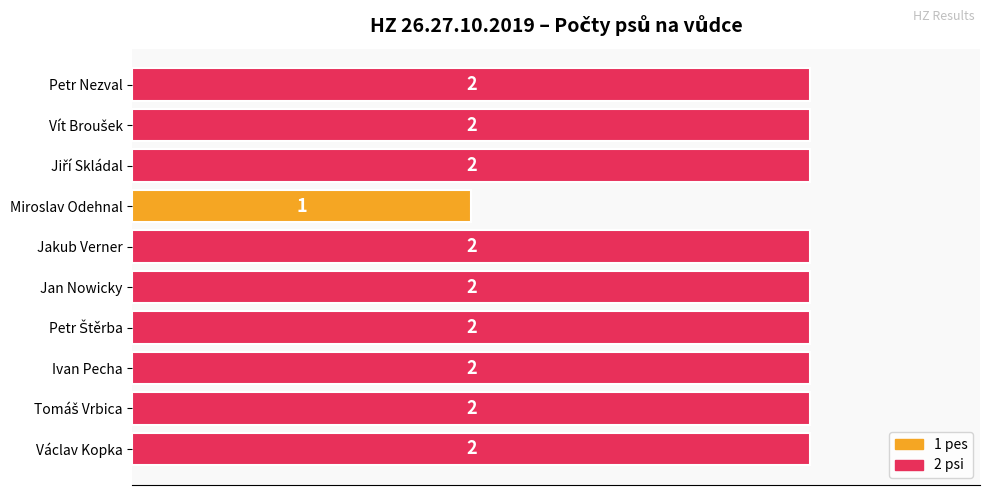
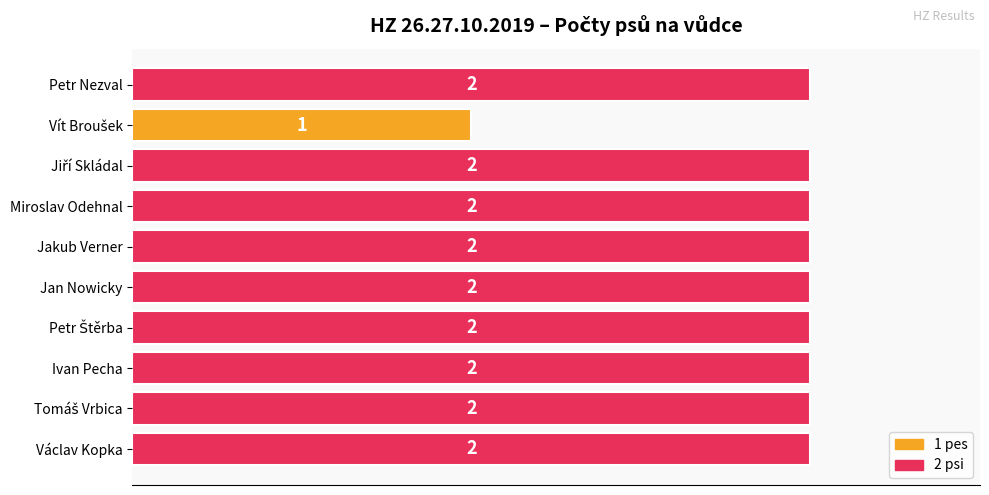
  {
    "Petr Nezval": 2,
-   "Vít Broušek": 2,
+   "Vít Broušek": 1,
    "Jiří Skládal": 2,
-   "Miroslav Odehnal": 1,
+   "Miroslav Odehnal": 2,
    "Jakub Verner": 2,
    "Jan Nowicky": 2,
    "Petr Štěrba": 2,
    "Ivan Pecha": 2,
    "Tomáš Vrbica": 2,
    "Václav Kopka": 2
  }
